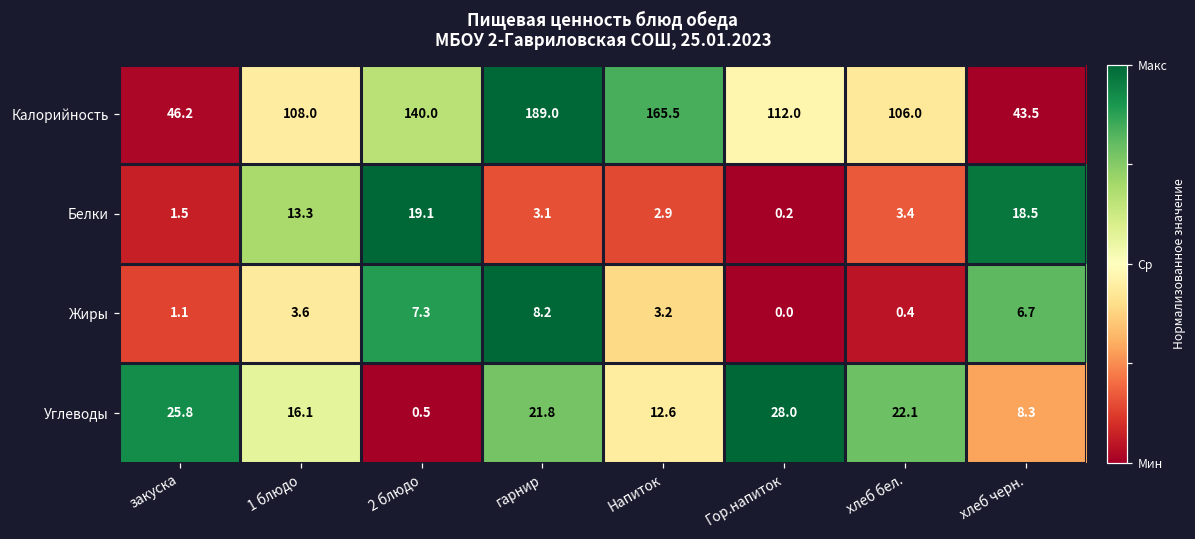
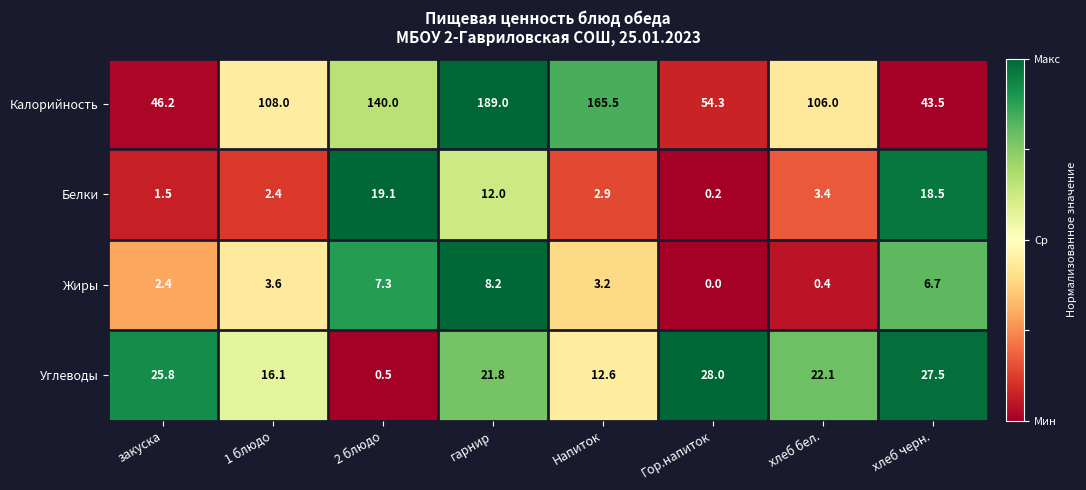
  {
    "Калорийность": {
      "закуска": 46.2,
      "1 блюдо": 108.0,
      "2 блюдо": 140.0,
      "гарнир": 189.0,
      "Напиток": 165.5,
-     "Гор.напиток": 112.0,
+     "Гор.напиток": 54.3,
      "хлеб бел.": 106.0,
      "хлеб черн.": 43.5
    },
    "Белки": {
      "закуска": 1.5,
-     "1 блюдо": 13.3,
+     "1 блюдо": 2.4,
      "2 блюдо": 19.1,
-     "гарнир": 3.1,
+     "гарнир": 12.0,
      "Напиток": 2.9,
      "Гор.напиток": 0.2,
      "хлеб бел.": 3.4,
      "хлеб черн.": 18.5
    },
    "Жиры": {
-     "закуска": 1.1,
+     "закуска": 2.4,
      "1 блюдо": 3.6,
      "2 блюдо": 7.3,
      "гарнир": 8.2,
      "Напиток": 3.2,
      "Гор.напиток": 0.0,
      "хлеб бел.": 0.4,
      "хлеб черн.": 6.7
    },
    "Углеводы": {
      "закуска": 25.8,
      "1 блюдо": 16.1,
      "2 блюдо": 0.5,
      "гарнир": 21.8,
      "Напиток": 12.6,
      "Гор.напиток": 28.0,
      "хлеб бел.": 22.1,
-     "хлеб черн.": 8.3
+     "хлеб черн.": 27.5
    }
  }
